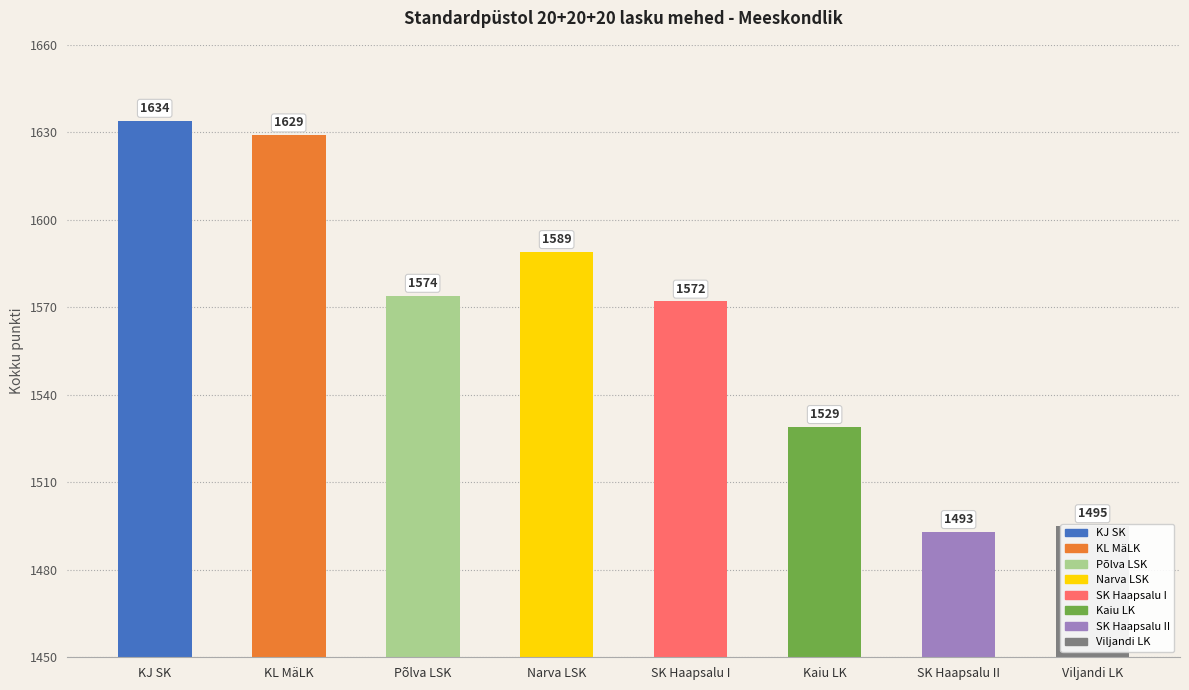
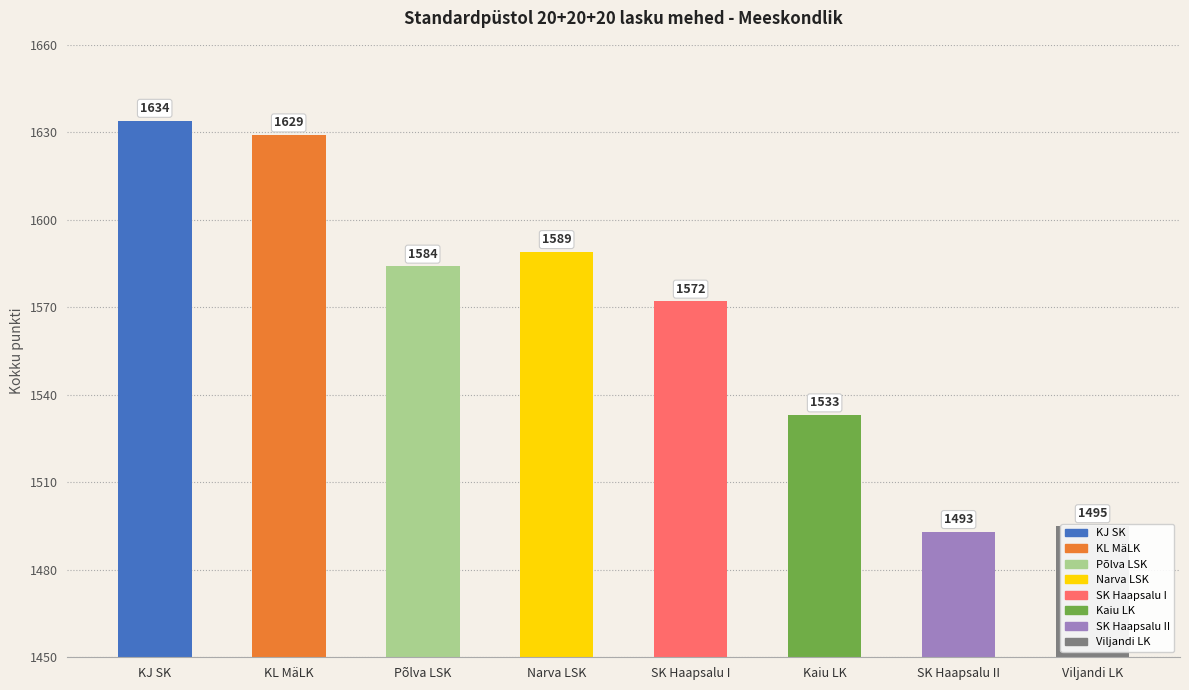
  {
-   "Põlva LSK": 1574,
-   "Kaiu LK": 1529
+   "Põlva LSK": 1584,
+   "Kaiu LK": 1533
  }
